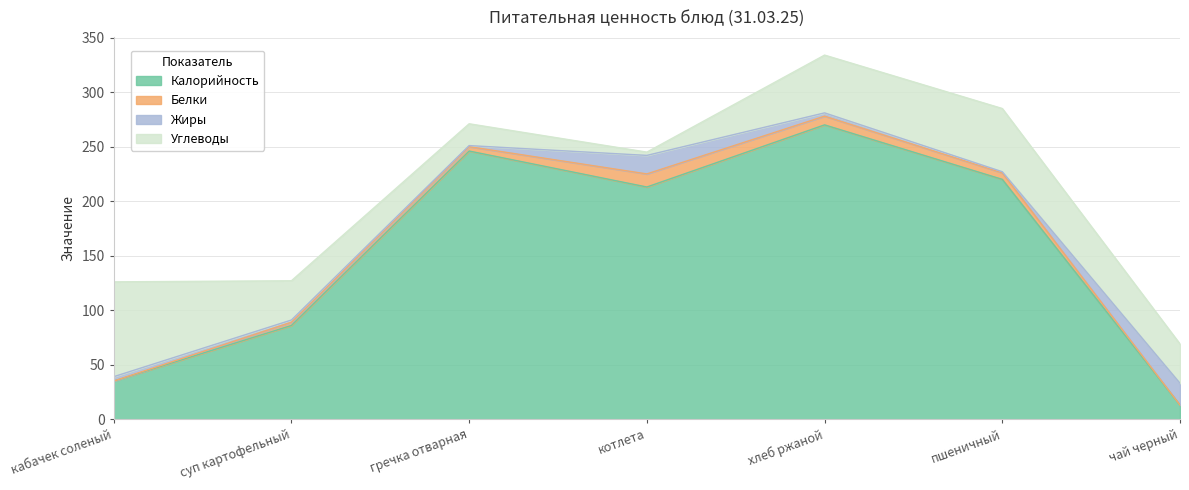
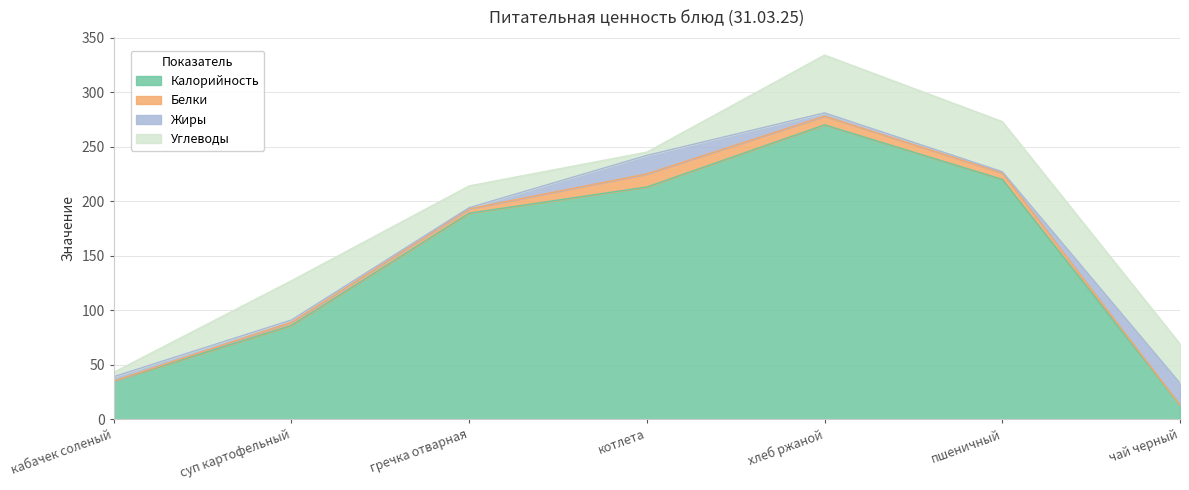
  {
    "Калорийность": {
      "суп картофельный": 86,
-     "гречка отварная": 246,
+     "гречка отварная": 189,
      "котлета": 213,
      "хлеб ржаной": 270,
      "пшеничный": 220
    },
    "Белки": {
      "котлета": 12,
      "хлеб ржаной": 8
    },
    "Жиры": {
      "кабачек соленый": 4,
      "котлета": 17,
      "хлеб ржаной": 3,
      "чай черный": 20
    },
    "Углеводы": {
-     "кабачек соленый": 87,
+     "кабачек соленый": 4,
      "суп картофельный": 36,
      "гречка отварная": 20,
      "котлета": 3,
      "хлеб ржаной": 53,
-     "пшеничный": 58,
+     "пшеничный": 46,
      "чай черный": 36
    }
  }
